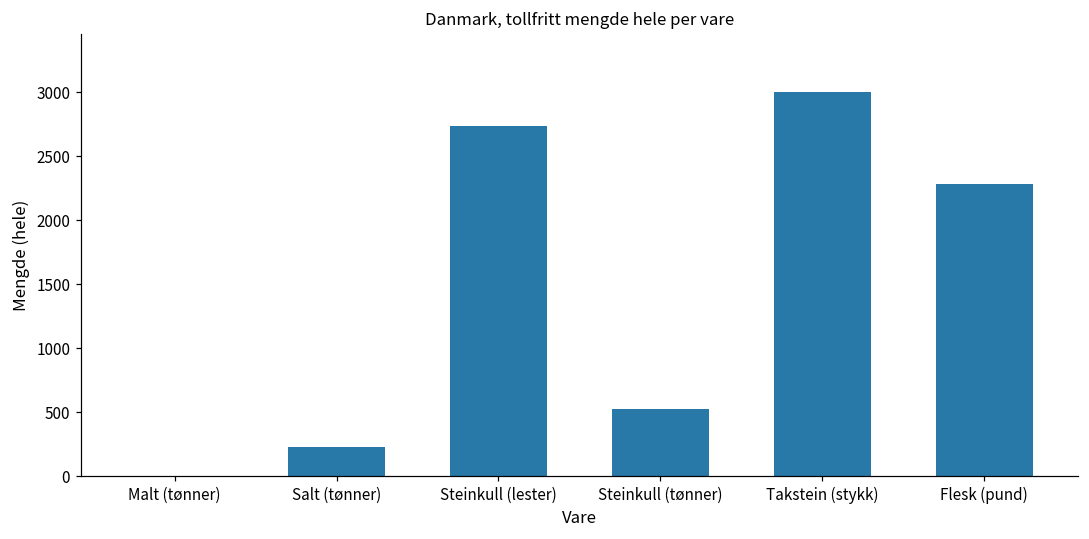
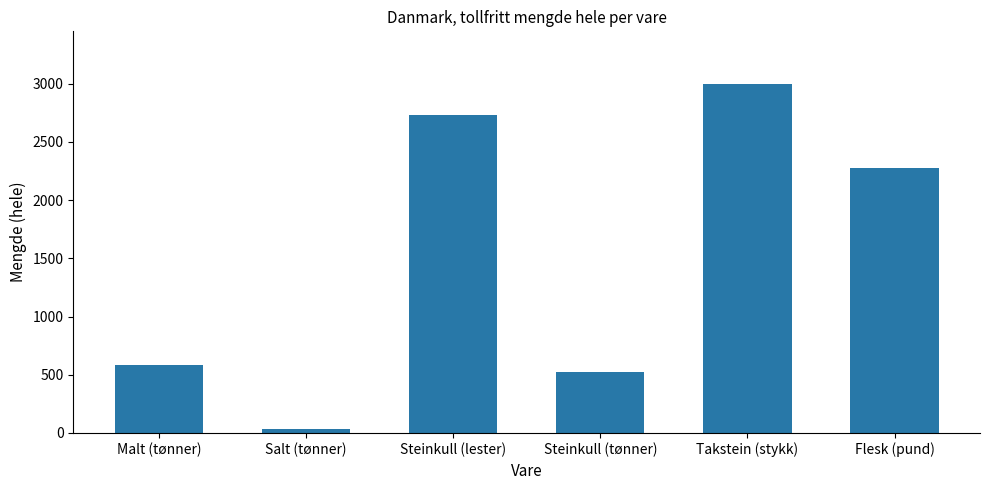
  {
-   "Malt (tønner)": 10,
-   "Salt (tønner)": 230,
+   "Malt (tønner)": 590,
+   "Salt (tønner)": 40,
    "Steinkull (lester)": 2730,
    "Steinkull (tønner)": 520,
    "Takstein (stykk)": 3000,
    "Flesk (pund)": 2280
  }
